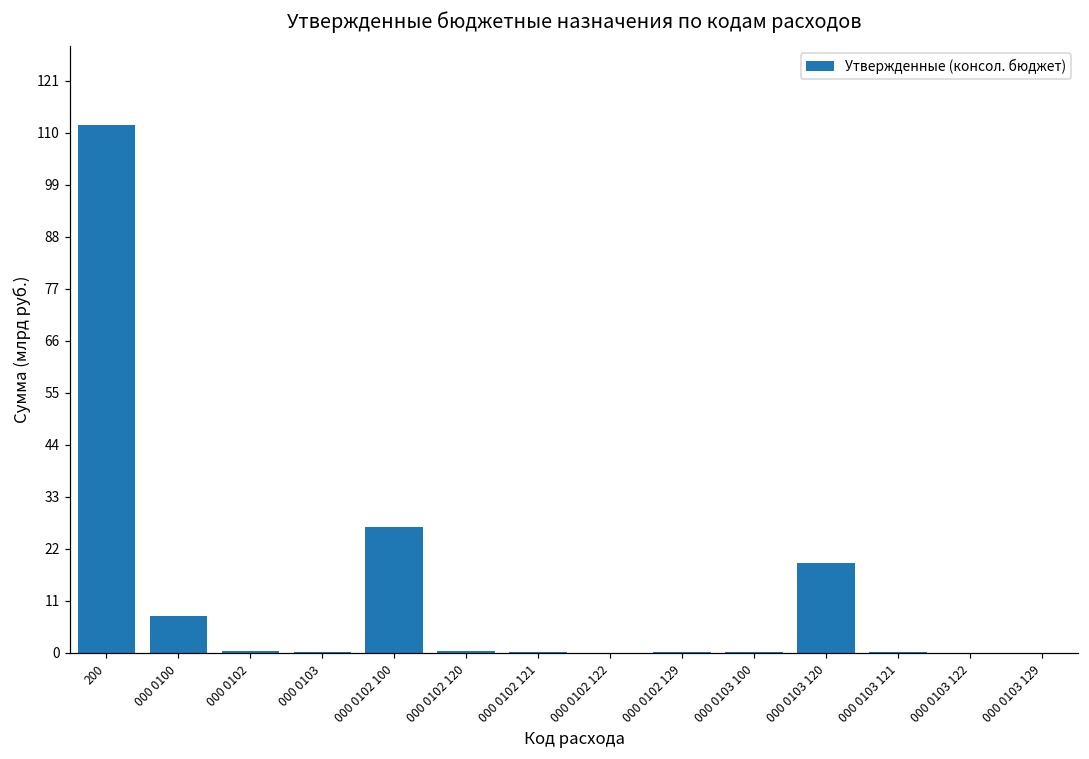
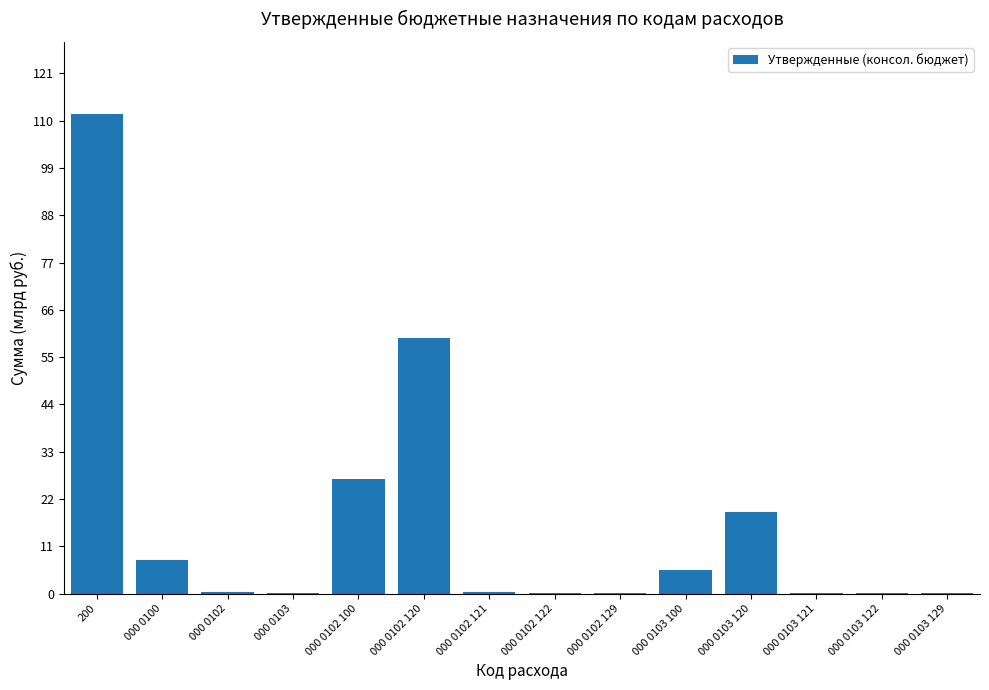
  {
    "200": 112,
    "000 0100": 8,
    "000 0102 100": 27,
-   "000 0102 120": 0,
-   "000 0103 100": 0,
+   "000 0102 120": 59,
+   "000 0103 100": 5,
    "000 0103 120": 19
  }
